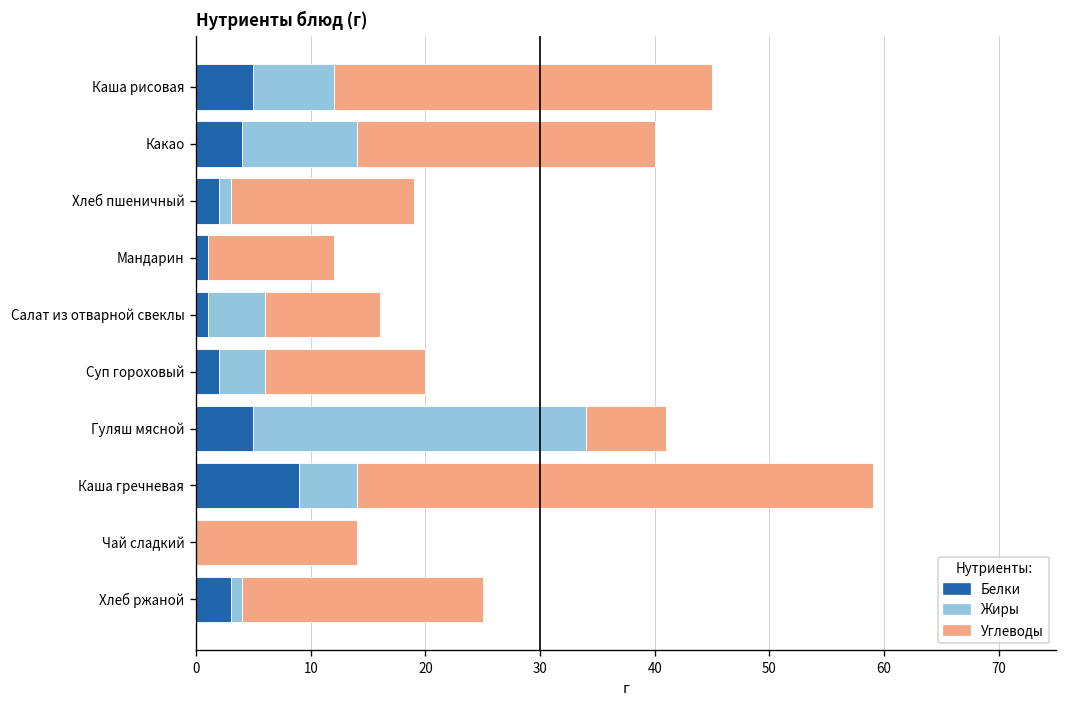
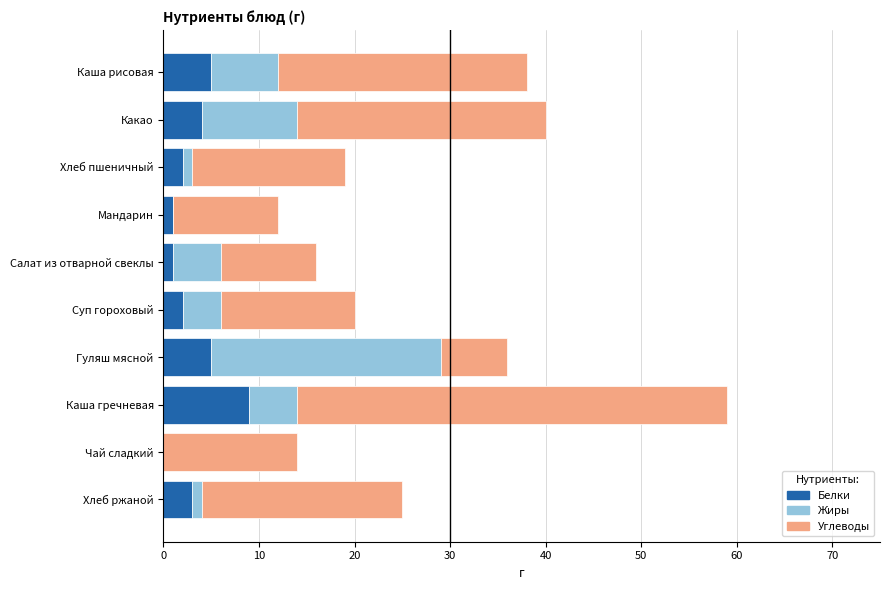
  {
    "Белки": {
      "Каша рисовая": 5,
      "Какао": 4,
      "Хлеб пшеничный": 2,
      "Мандарин": 1,
      "Салат из отварной свеклы": 1,
      "Суп гороховый": 2,
      "Гуляш мясной": 5,
      "Каша гречневая": 9,
      "Чай сладкий": 0,
      "Хлеб ржаной": 3
    },
    "Жиры": {
      "Каша рисовая": 7,
      "Какао": 10,
      "Хлеб пшеничный": 1,
      "Мандарин": 0,
      "Салат из отварной свеклы": 5,
      "Суп гороховый": 4,
-     "Гуляш мясной": 29,
+     "Гуляш мясной": 24,
      "Каша гречневая": 5,
      "Чай сладкий": 0,
      "Хлеб ржаной": 1
    },
    "Углеводы": {
-     "Каша рисовая": 33,
+     "Каша рисовая": 26,
      "Какао": 26,
      "Хлеб пшеничный": 16,
      "Мандарин": 11,
      "Салат из отварной свеклы": 10,
      "Суп гороховый": 14,
      "Гуляш мясной": 7,
      "Каша гречневая": 45,
      "Чай сладкий": 14,
      "Хлеб ржаной": 21
    }
  }
